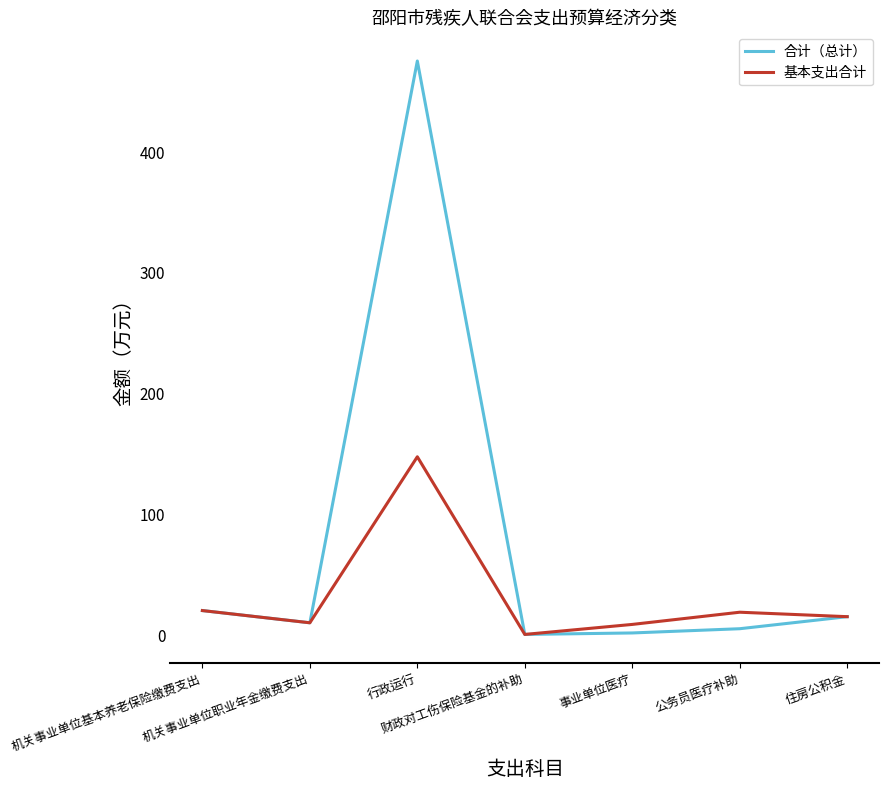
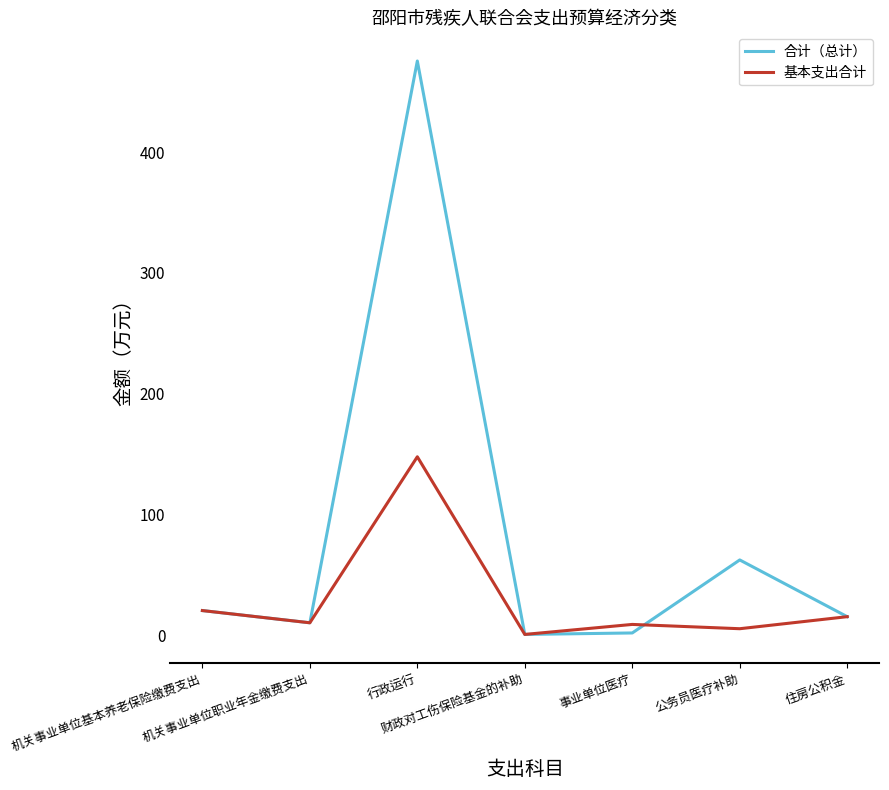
  {
    "合计（总计）": {
      "行政运行": 476,
      "事业单位医疗": 2,
-     "公务员医疗补助": 5
+     "公务员医疗补助": 62
    },
    "基本支出合计": {
      "行政运行": 148,
      "事业单位医疗": 9,
-     "公务员医疗补助": 19
+     "公务员医疗补助": 5
    }
  }
